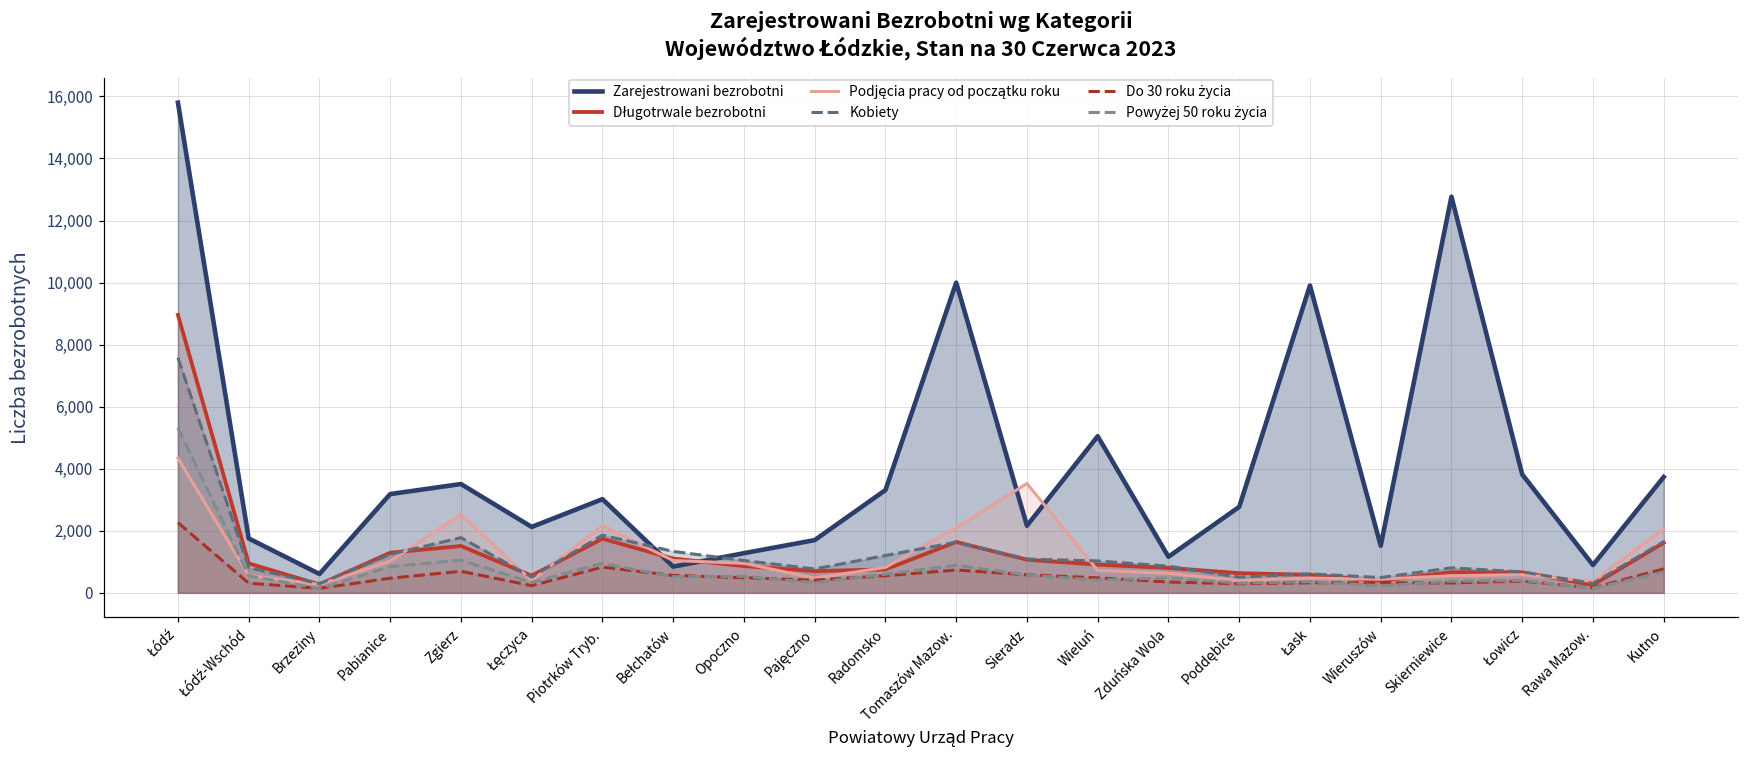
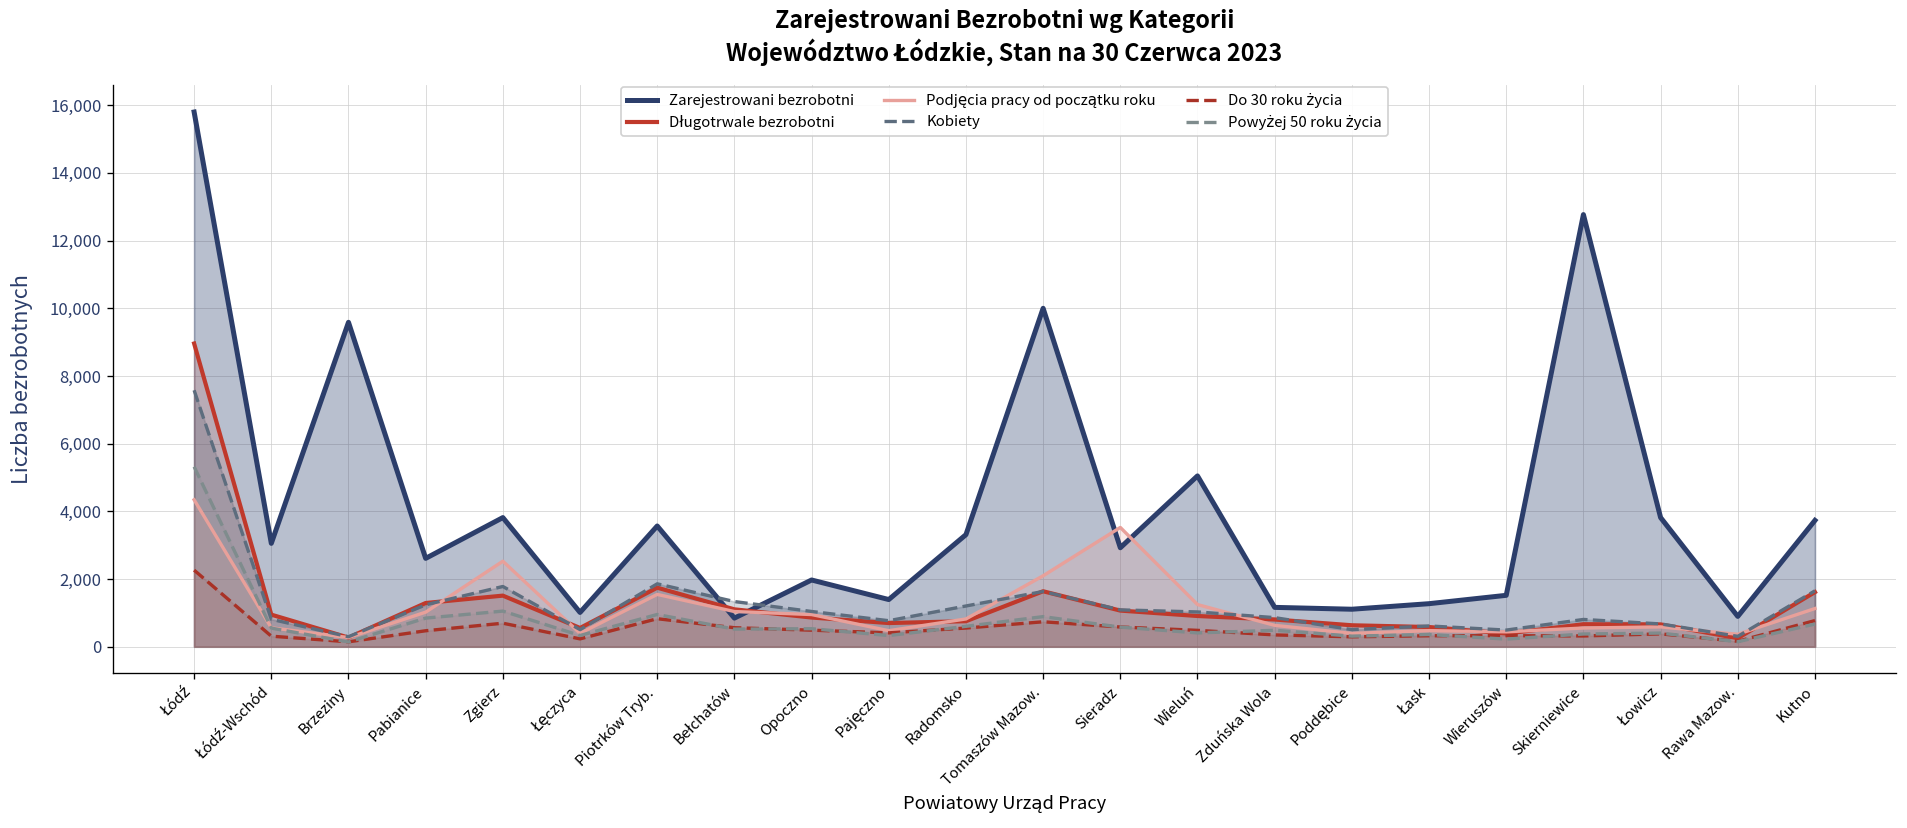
  {
    "Zarejestrowani bezrobotni": {
      "Łódź": "15,800",
-     "Łódź-Wschód": "1,800",
-     "Brzeziny": "600",
-     "Pabianice": "3,200",
-     "Zgierz": "3,500",
-     "Łęczyca": "2,100",
-     "Piotrków Tryb.": "3,000",
+     "Łódź-Wschód": "3,100",
+     "Brzeziny": "9,600",
+     "Pabianice": "2,600",
+     "Zgierz": "3,800",
+     "Łęczyca": "1,000",
+     "Piotrków Tryb.": "3,600",
      "Bełchatów": "800",
-     "Opoczno": "1,300",
-     "Pajęczno": "1,700",
+     "Opoczno": "2,000",
+     "Pajęczno": "1,400",
      "Radomsko": "3,300",
      "Tomaszów Mazow.": "10,000",
-     "Sieradz": "2,200",
+     "Sieradz": "2,900",
      "Wieluń": "5,000",
      "Zduńska Wola": "1,200",
-     "Poddębice": "2,800",
-     "Łask": "9,900",
+     "Poddębice": "1,100",
+     "Łask": "1,300",
      "Wieruszów": "1,500",
      "Skierniewice": "12,800",
      "Łowicz": "3,800",
      "Rawa Mazow.": "900",
      "Kutno": "3,700"
    },
    "Podjęcia pracy od początku roku": {
      "Łódź": "4,300",
      "Pabianice": "1,000",
      "Zgierz": "2,500",
-     "Piotrków Tryb.": "2,200",
+     "Piotrków Tryb.": "1,500",
      "Tomaszów Mazow.": "2,100",
      "Sieradz": "3,500",
-     "Wieluń": "700",
+     "Wieluń": "1,200",
      "Zduńska Wola": "600",
      "Łask": "500",
      "Skierniewice": "600",
-     "Kutno": "2,100"
+     "Kutno": "1,100"
    }
  }
